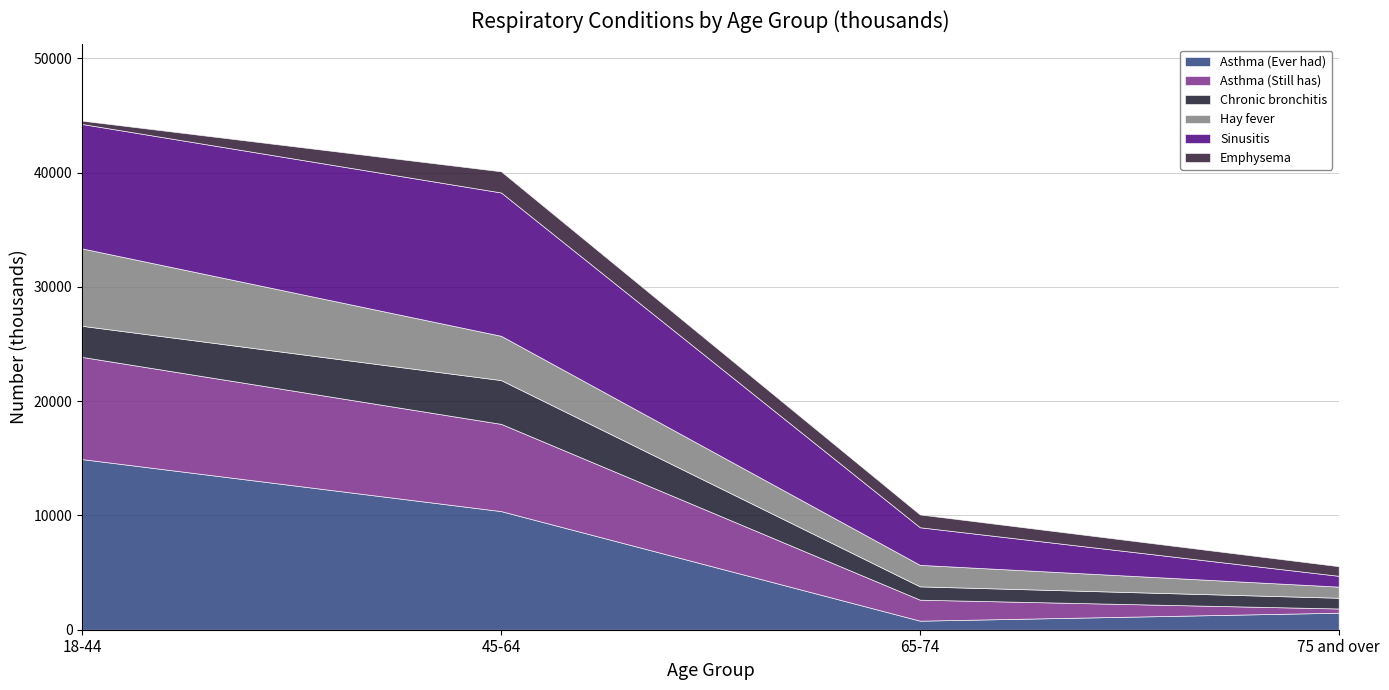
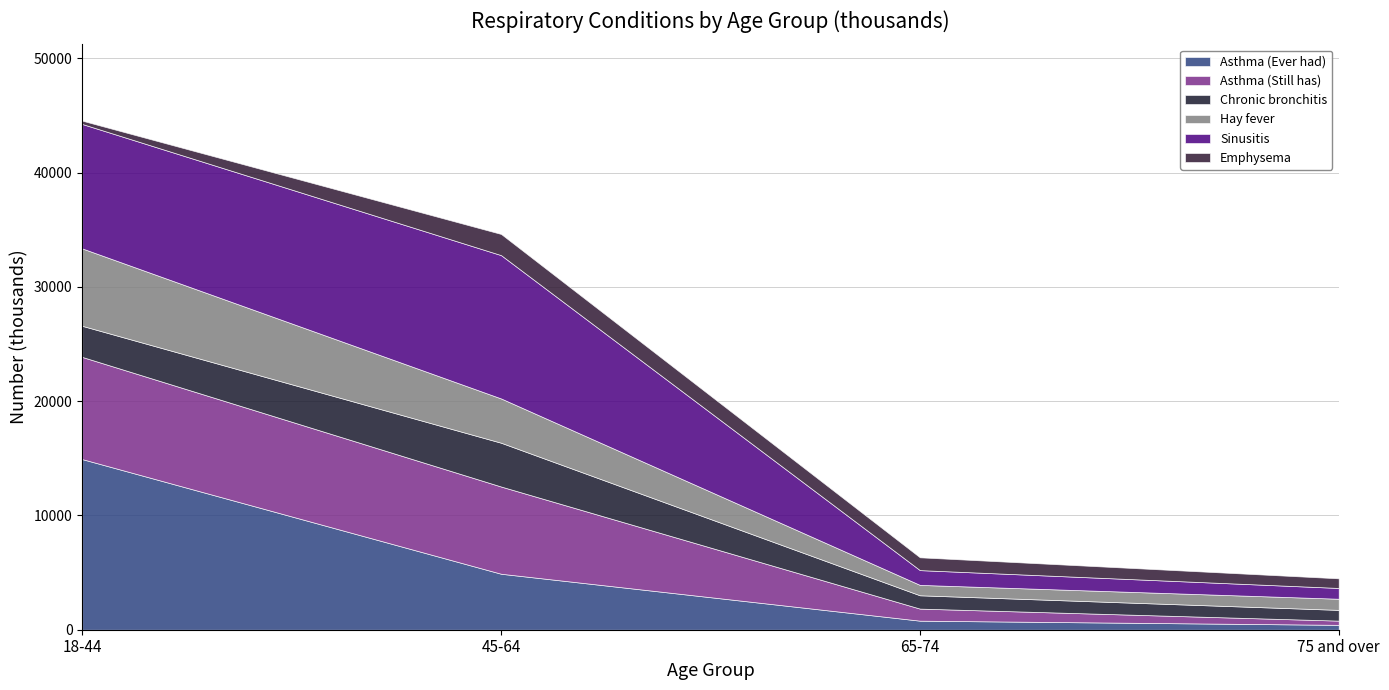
  {
    "Asthma (Ever had)": {
      "18-44": 14900,
-     "45-64": 10400,
+     "45-64": 4900,
      "65-74": 800,
-     "75 and over": 1500
+     "75 and over": 400
    },
    "Asthma (Still has)": {
      "18-44": 8900,
      "45-64": 7600,
-     "65-74": 1800,
+     "65-74": 1100,
      "75 and over": 400
    },
    "Hay fever": {
      "18-44": 6800,
      "45-64": 3900,
-     "65-74": 1900,
+     "65-74": 900,
      "75 and over": 1000
    },
    "Sinusitis": {
      "18-44": 10900,
      "45-64": 12500,
-     "65-74": 3300,
+     "65-74": 1300,
      "75 and over": 900
    }
  }
